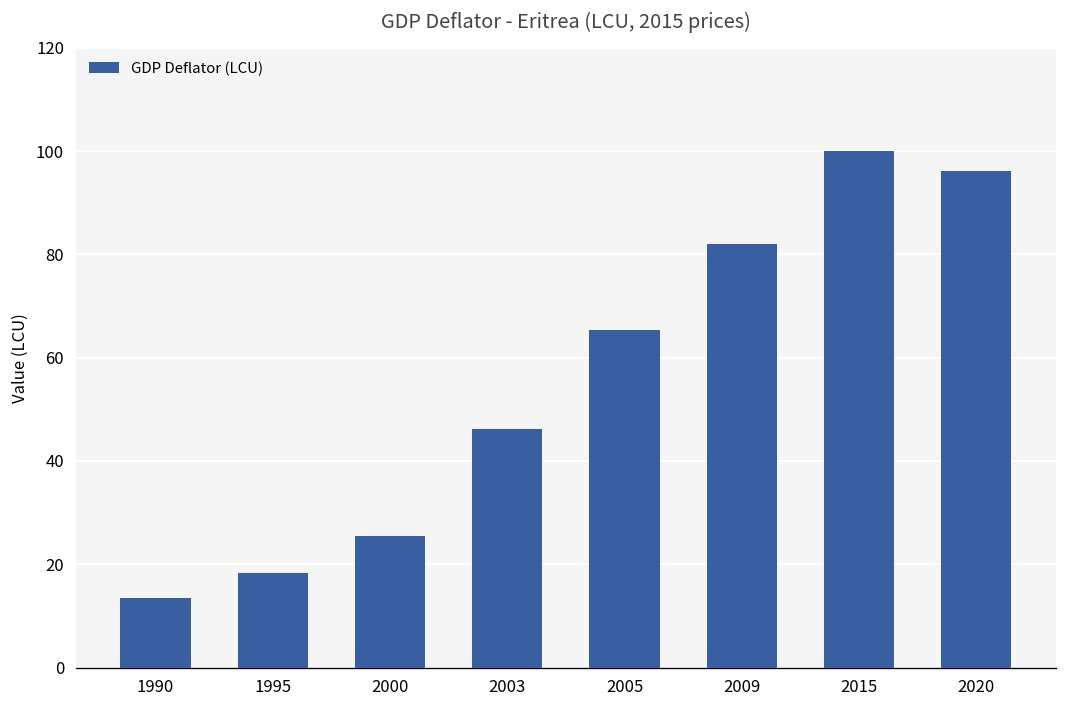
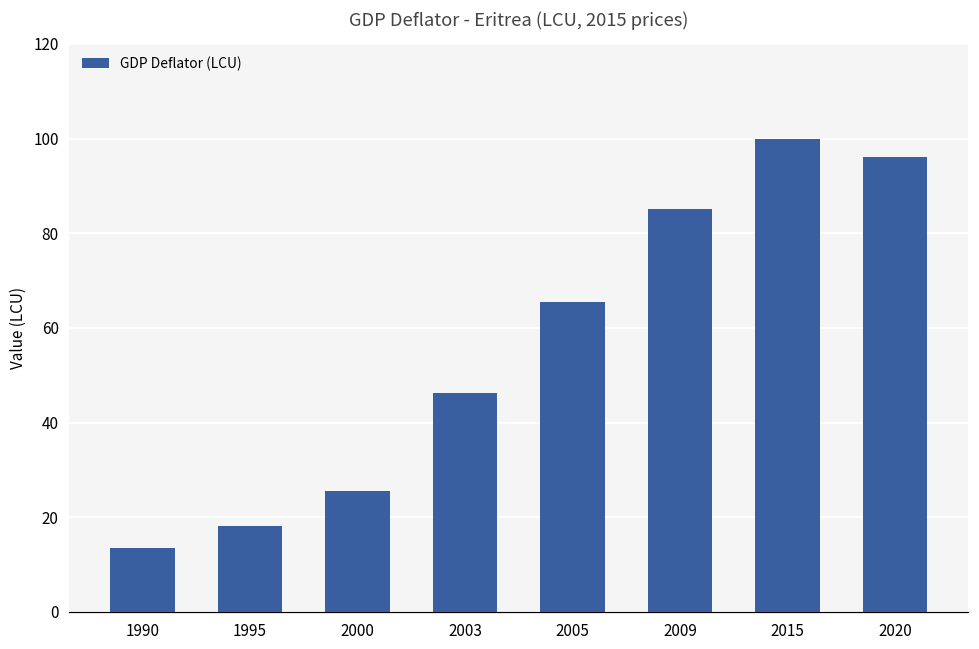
  {
    "1990": 13,
    "1995": 18,
    "2000": 26,
    "2003": 46,
    "2005": 65,
-   "2009": 82,
+   "2009": 85,
    "2015": 100,
    "2020": 96
  }
